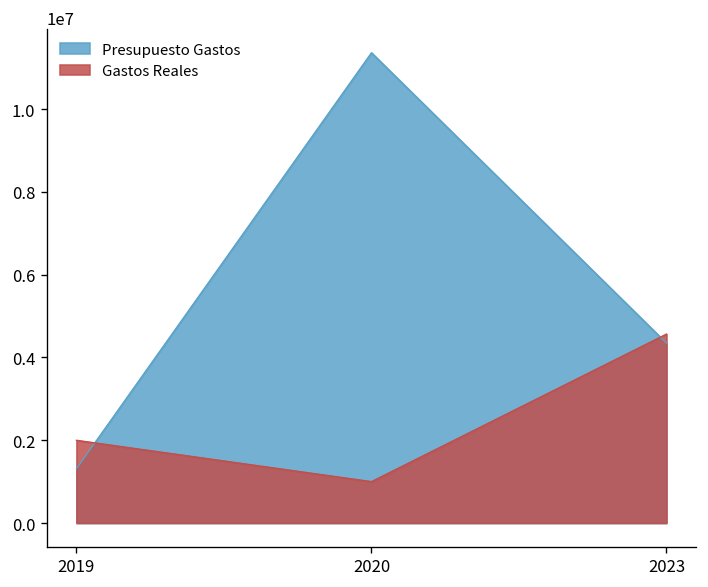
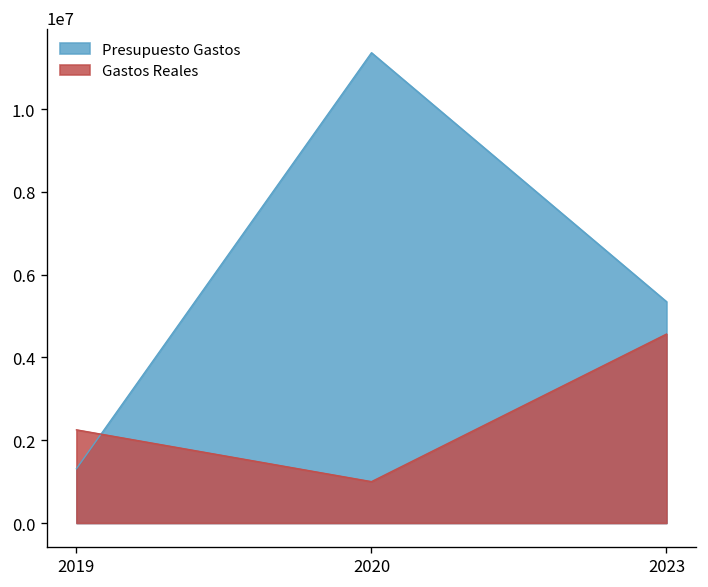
  {
    "Presupuesto Gastos": {
      "2019": 1300000,
      "2020": 11400000,
-     "2023": 4300000
+     "2023": 5300000
    },
    "Gastos Reales": {
-     "2019": 2000000,
+     "2019": 2300000,
      "2020": 1000000,
      "2023": 4600000
    }
  }
